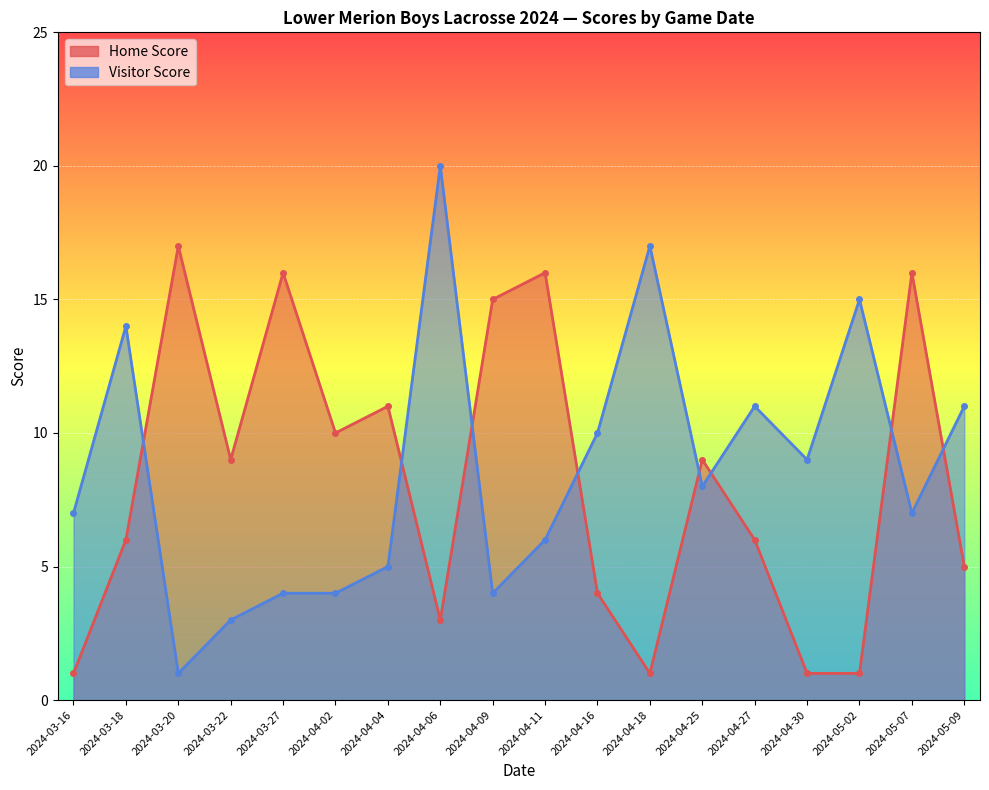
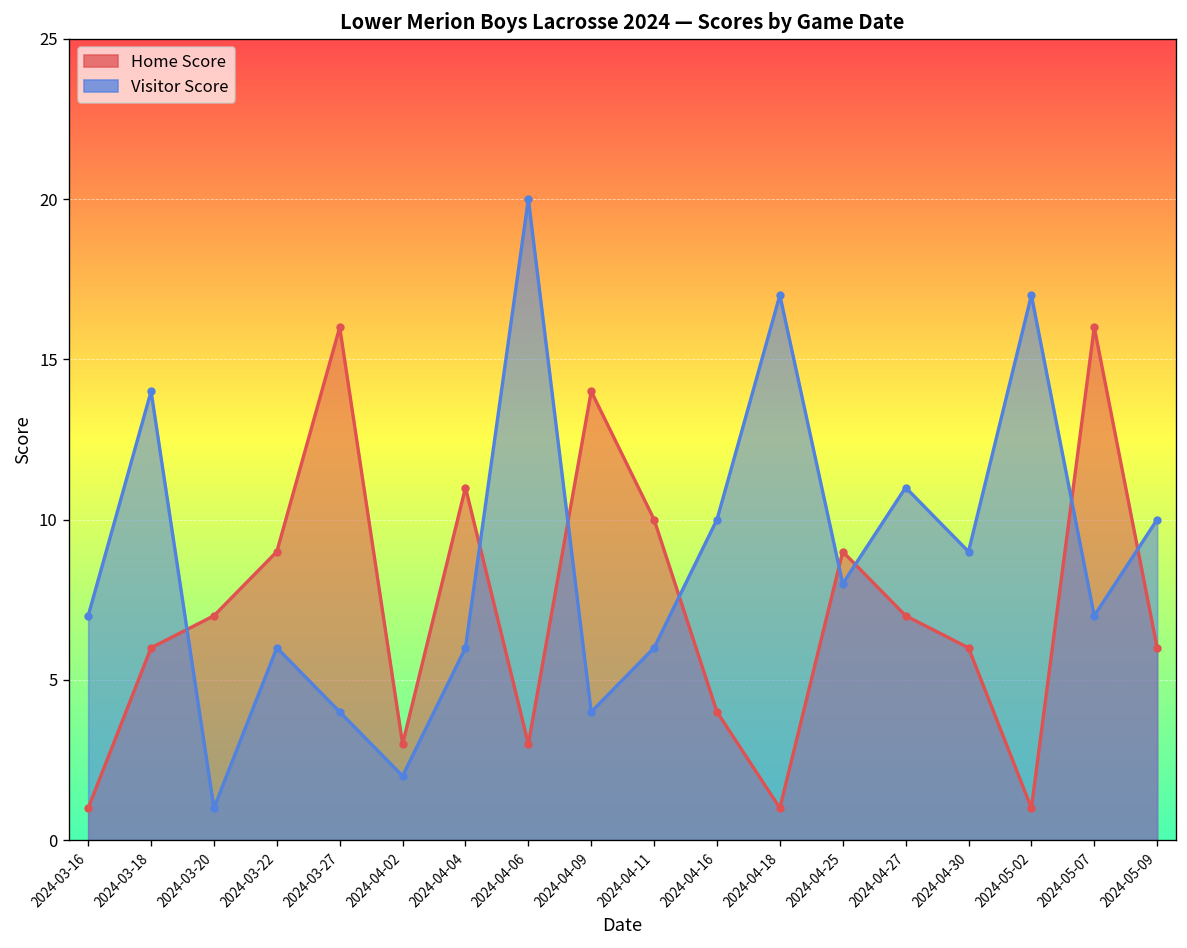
  {
    "Home Score": {
      "2024-03-16": 1,
      "2024-03-18": 6,
-     "2024-03-20": 17,
+     "2024-03-20": 7,
      "2024-03-22": 9,
      "2024-03-27": 16,
-     "2024-04-02": 10,
+     "2024-04-02": 3,
      "2024-04-04": 11,
      "2024-04-06": 3,
-     "2024-04-09": 15,
-     "2024-04-11": 16,
+     "2024-04-09": 14,
+     "2024-04-11": 10,
      "2024-04-16": 4,
      "2024-04-18": 1,
      "2024-04-25": 9,
-     "2024-04-27": 6,
-     "2024-04-30": 1,
+     "2024-04-27": 7,
+     "2024-04-30": 6,
      "2024-05-02": 1,
      "2024-05-07": 16,
-     "2024-05-09": 5
+     "2024-05-09": 6
    },
    "Visitor Score": {
      "2024-03-16": 7,
      "2024-03-18": 14,
      "2024-03-20": 1,
-     "2024-03-22": 3,
+     "2024-03-22": 6,
      "2024-03-27": 4,
-     "2024-04-02": 4,
-     "2024-04-04": 5,
+     "2024-04-02": 2,
+     "2024-04-04": 6,
      "2024-04-06": 20,
      "2024-04-09": 4,
      "2024-04-11": 6,
      "2024-04-16": 10,
      "2024-04-18": 17,
      "2024-04-25": 8,
      "2024-04-27": 11,
      "2024-04-30": 9,
-     "2024-05-02": 15,
+     "2024-05-02": 17,
      "2024-05-07": 7,
-     "2024-05-09": 11
+     "2024-05-09": 10
    }
  }
